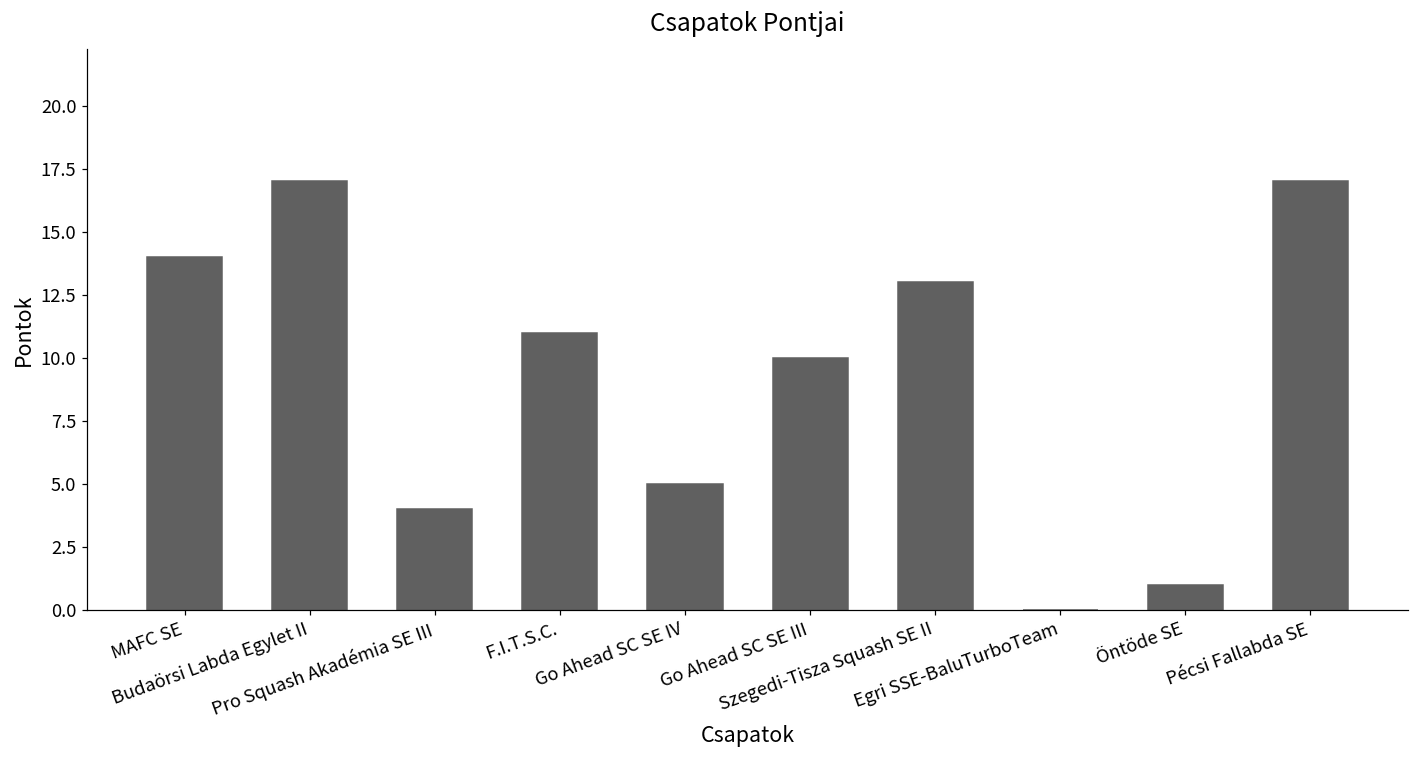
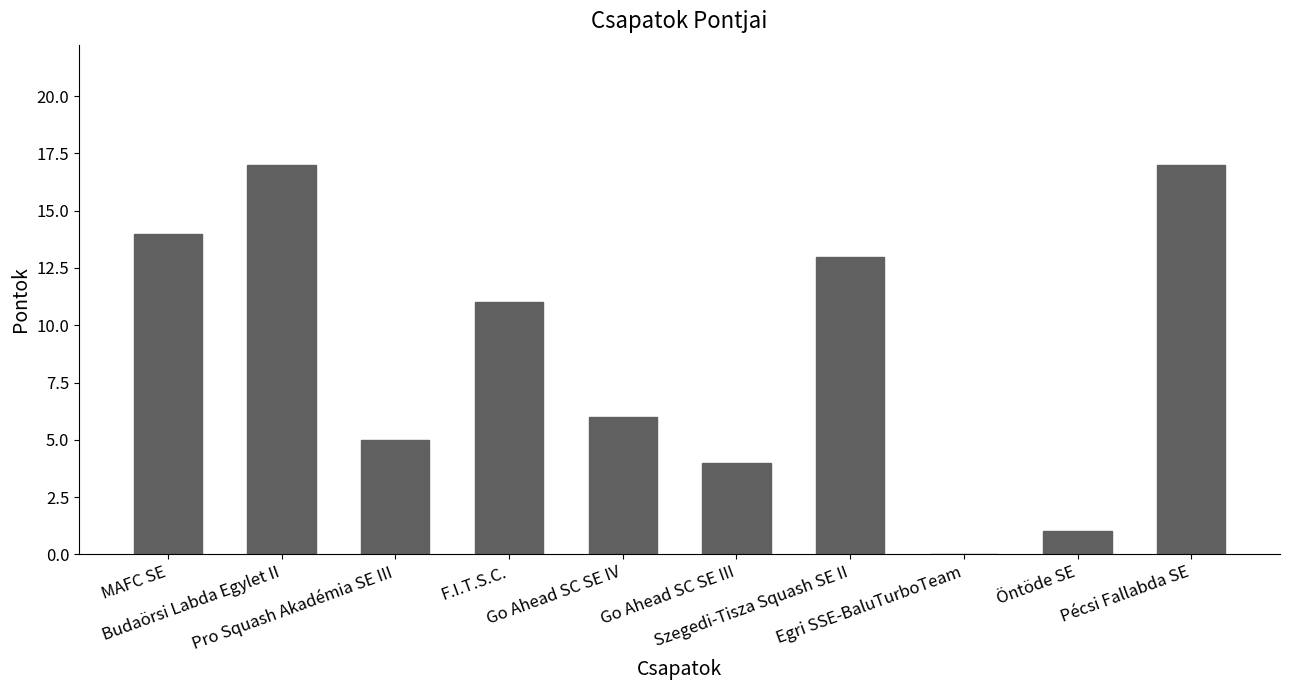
  {
    "MAFC SE": 14,
    "Budaörsi Labda Egylet II": 17,
-   "Pro Squash Akadémia SE III": 4,
+   "Pro Squash Akadémia SE III": 5,
    "F.I.T.S.C.": 11,
-   "Go Ahead SC SE IV": 5,
-   "Go Ahead SC SE III": 10,
+   "Go Ahead SC SE IV": 6,
+   "Go Ahead SC SE III": 4,
    "Szegedi-Tisza Squash SE II": 13,
    "Egri SSE-BaluTurboTeam": 0,
    "Öntöde SE": 1,
    "Pécsi Fallabda SE": 17
  }
